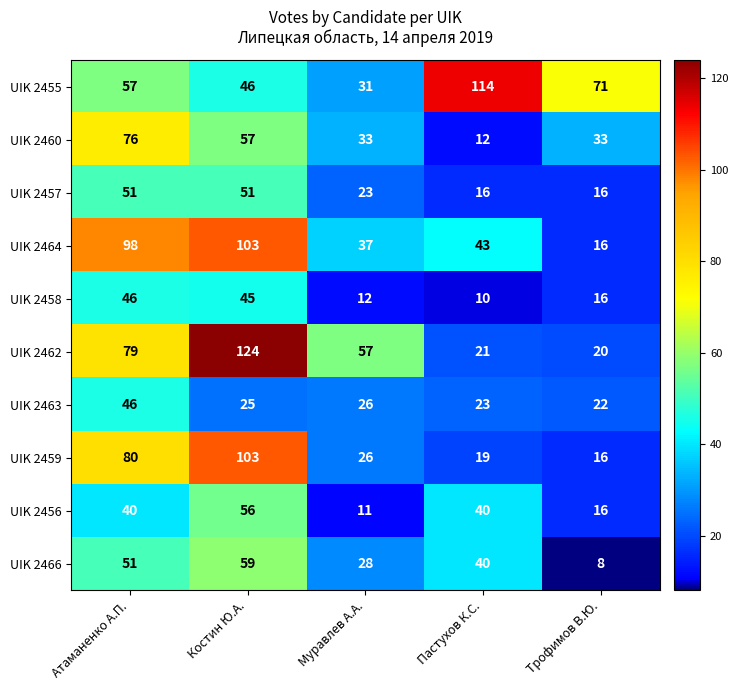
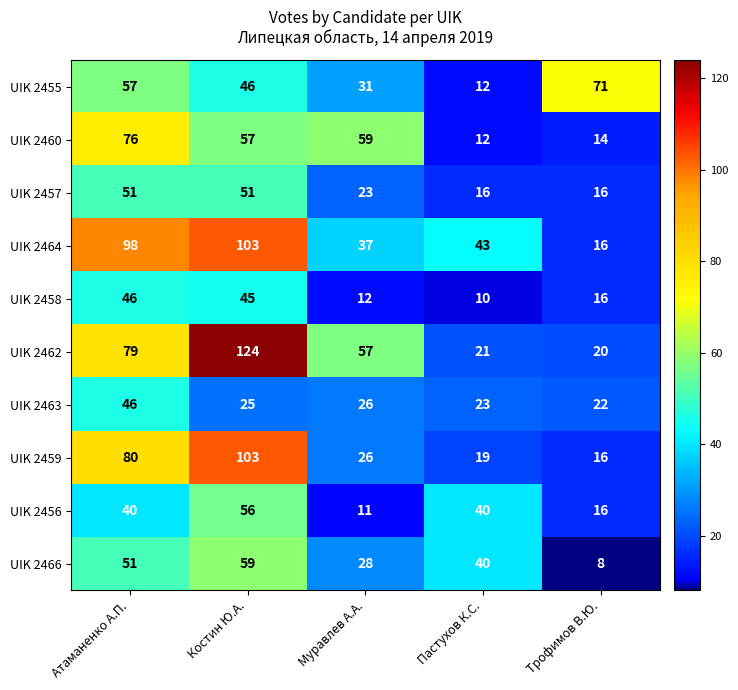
  {
    "UIK 2455": {
      "Атаманенко А.П.": 57,
      "Костин Ю.А.": 46,
      "Муравлев А.А.": 31,
-     "Пастухов К.С.": 114,
+     "Пастухов К.С.": 12,
      "Трофимов В.Ю.": 71
    },
    "UIK 2460": {
      "Атаманенко А.П.": 76,
      "Костин Ю.А.": 57,
-     "Муравлев А.А.": 33,
+     "Муравлев А.А.": 59,
      "Пастухов К.С.": 12,
-     "Трофимов В.Ю.": 33
+     "Трофимов В.Ю.": 14
    },
    "UIK 2457": {
      "Атаманенко А.П.": 51,
      "Костин Ю.А.": 51,
      "Муравлев А.А.": 23,
      "Пастухов К.С.": 16,
      "Трофимов В.Ю.": 16
    },
    "UIK 2464": {
      "Атаманенко А.П.": 98,
      "Костин Ю.А.": 103,
      "Муравлев А.А.": 37,
      "Пастухов К.С.": 43,
      "Трофимов В.Ю.": 16
    },
    "UIK 2458": {
      "Атаманенко А.П.": 46,
      "Костин Ю.А.": 45,
      "Муравлев А.А.": 12,
      "Пастухов К.С.": 10,
      "Трофимов В.Ю.": 16
    },
    "UIK 2462": {
      "Атаманенко А.П.": 79,
      "Костин Ю.А.": 124,
      "Муравлев А.А.": 57,
      "Пастухов К.С.": 21,
      "Трофимов В.Ю.": 20
    },
    "UIK 2463": {
      "Атаманенко А.П.": 46,
      "Костин Ю.А.": 25,
      "Муравлев А.А.": 26,
      "Пастухов К.С.": 23,
      "Трофимов В.Ю.": 22
    },
    "UIK 2459": {
      "Атаманенко А.П.": 80,
      "Костин Ю.А.": 103,
      "Муравлев А.А.": 26,
      "Пастухов К.С.": 19,
      "Трофимов В.Ю.": 16
    },
    "UIK 2456": {
      "Атаманенко А.П.": 40,
      "Костин Ю.А.": 56,
      "Муравлев А.А.": 11,
      "Пастухов К.С.": 40,
      "Трофимов В.Ю.": 16
    },
    "UIK 2466": {
      "Атаманенко А.П.": 51,
      "Костин Ю.А.": 59,
      "Муравлев А.А.": 28,
      "Пастухов К.С.": 40,
      "Трофимов В.Ю.": 8
    }
  }
